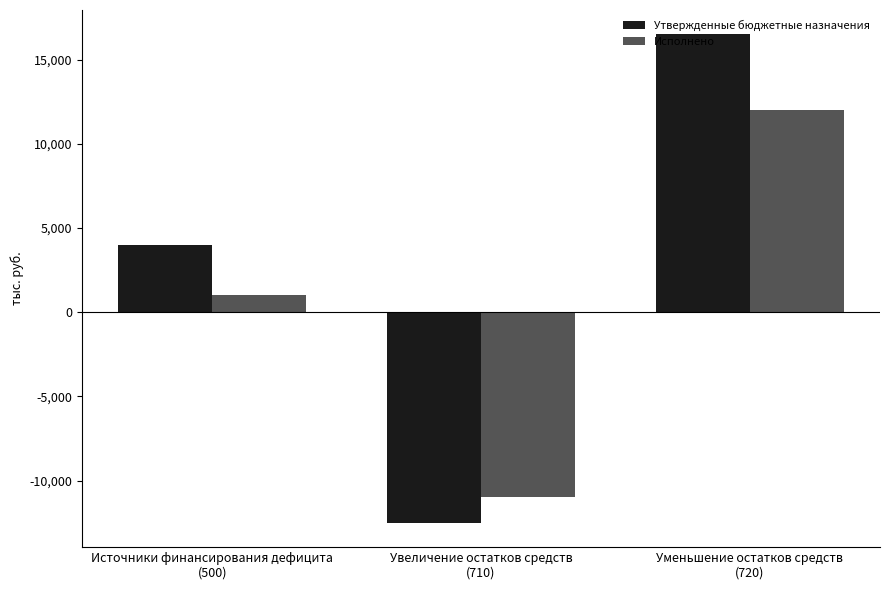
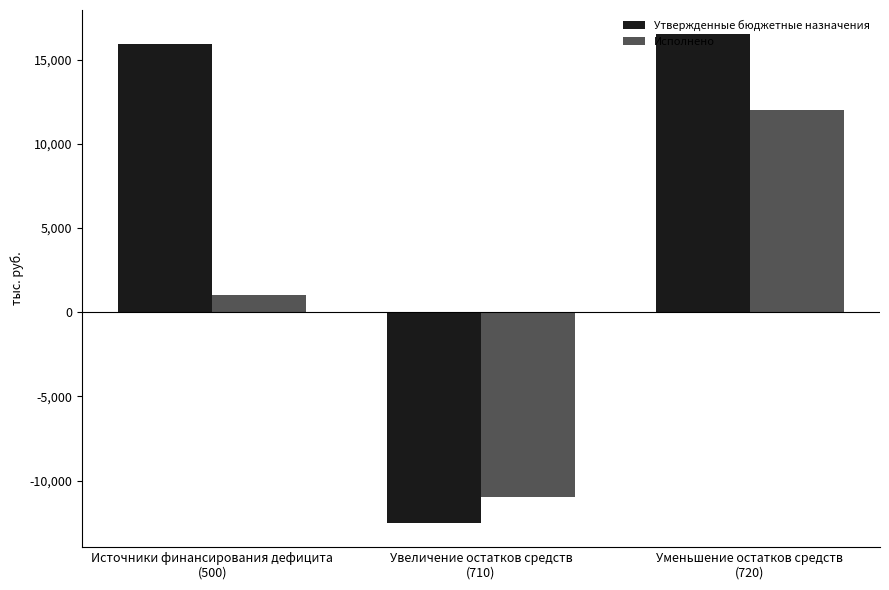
  {
    "Утвержденные бюджетные назначения": {
-     "Источники финансирования дефицита (500)": "4,000",
+     "Источники финансирования дефицита (500)": "15,900",
      "Увеличение остатков средств (710)": "-12,500",
      "Уменьшение остатков средств (720)": "16,500"
    }
  }
